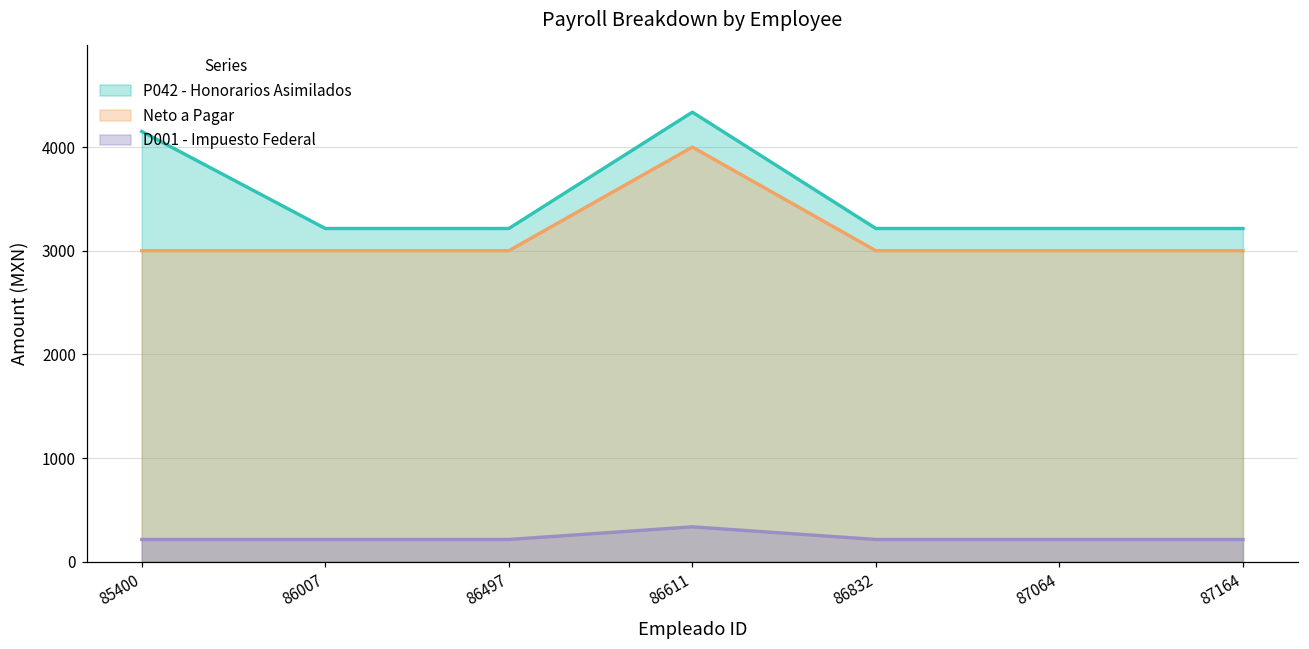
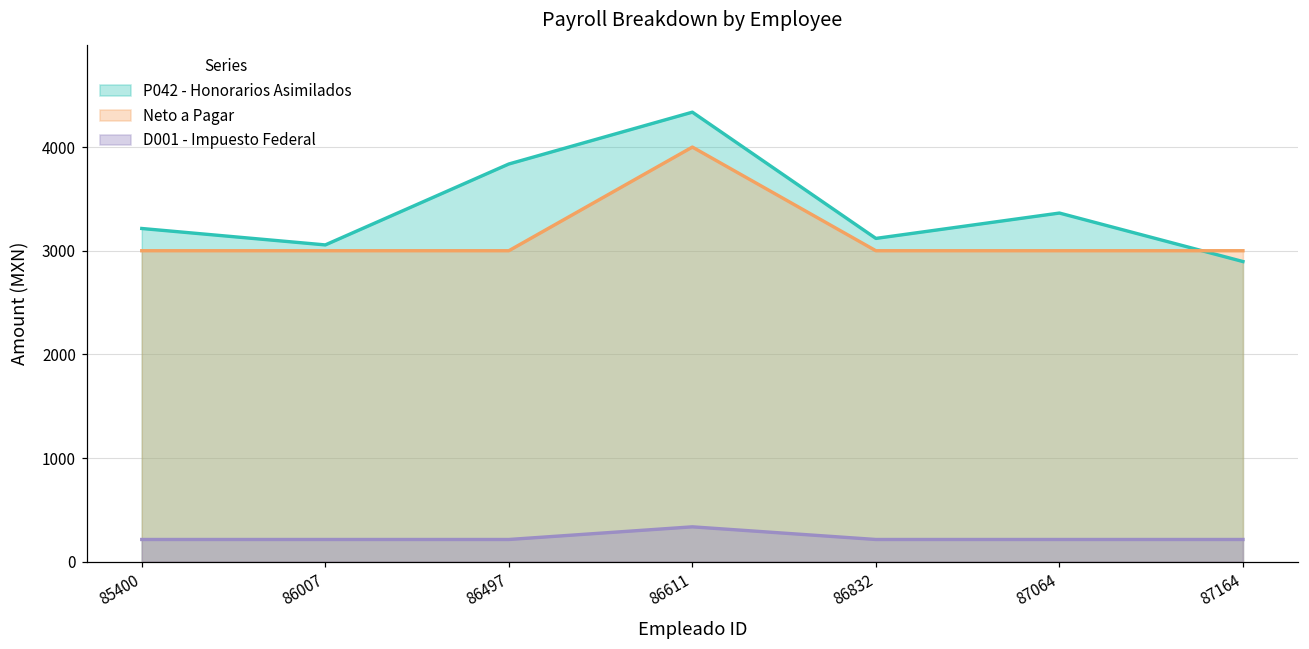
  {
    "P042 - Honorarios Asimilados": {
-     "85400": 4200,
-     "86007": 3200,
-     "86497": 3200,
+     "85400": 3200,
+     "86007": 3100,
+     "86497": 3800,
      "86611": 4300,
-     "86832": 3200,
-     "87064": 3200,
-     "87164": 3200
+     "86832": 3100,
+     "87064": 3400,
+     "87164": 2900
    },
    "Neto a Pagar": {
      "85400": 3000,
      "86007": 3000,
      "86497": 3000,
      "86611": 4000,
      "86832": 3000,
      "87064": 3000,
      "87164": 3000
    },
    "D001 - Impuesto Federal": {
      "85400": 200,
      "86007": 200,
      "86497": 200,
      "86611": 300,
      "86832": 200,
      "87064": 200,
      "87164": 200
    }
  }
